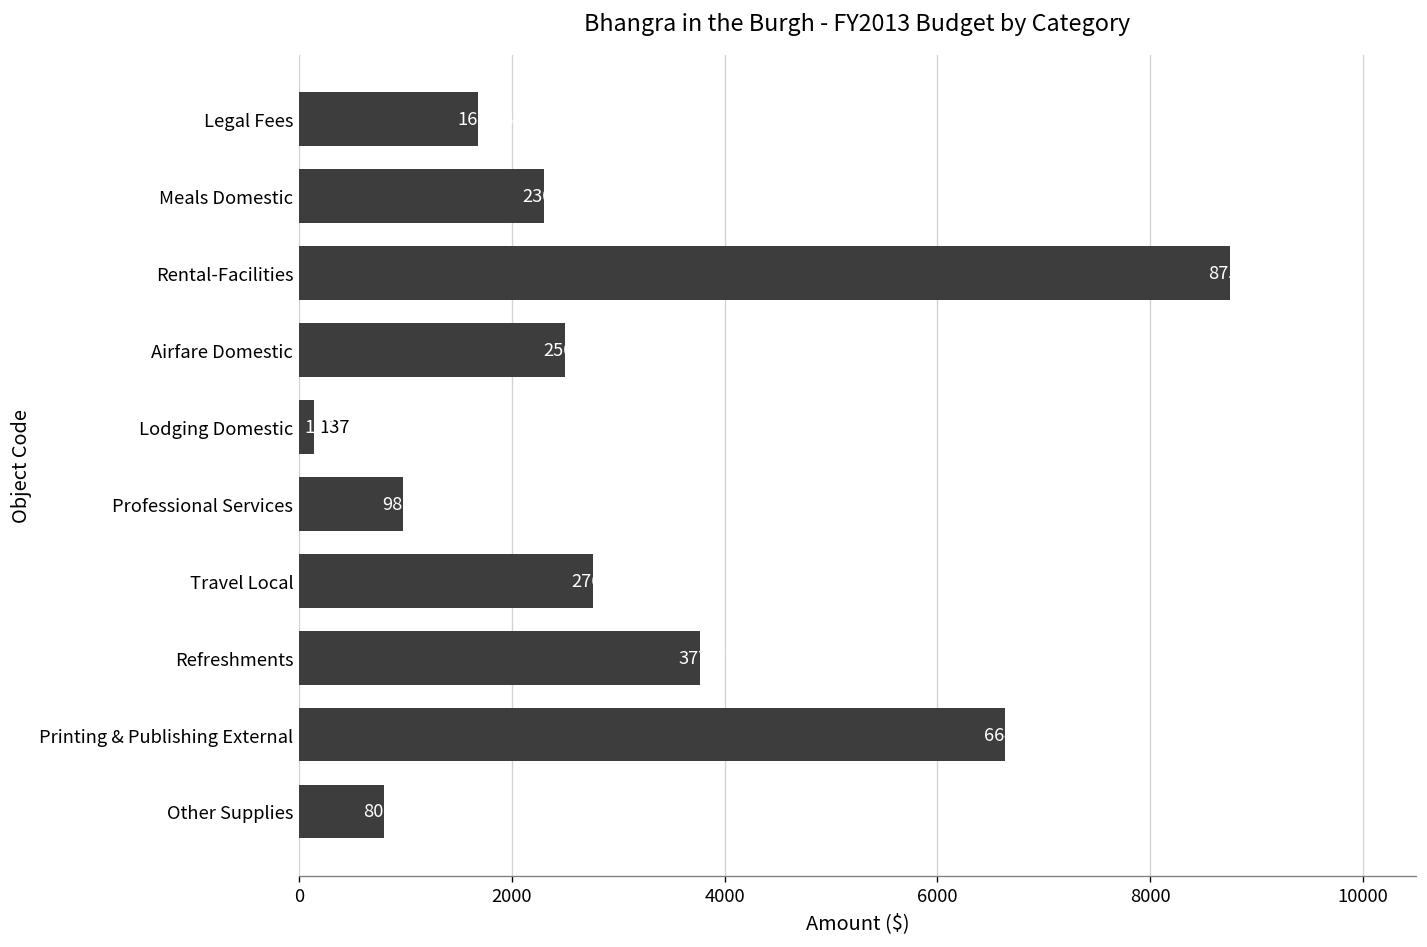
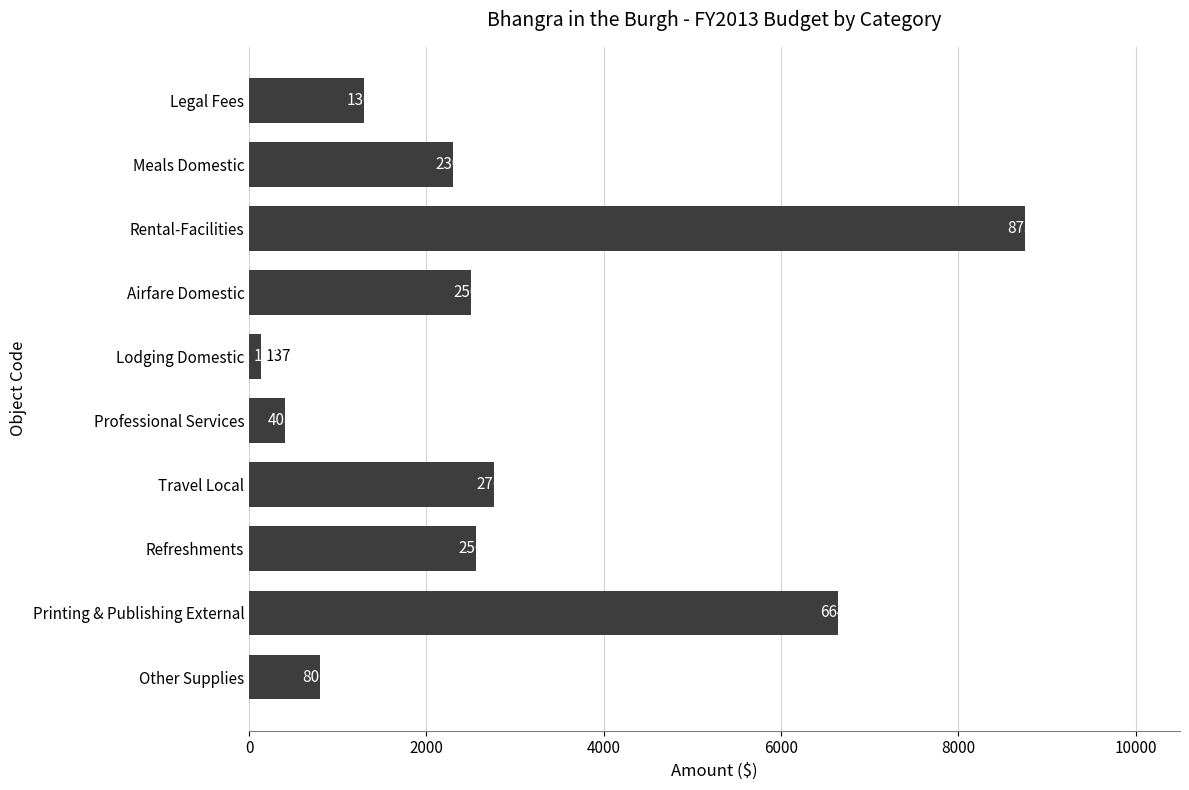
  {
-   "Legal Fees": 1685,
+   "Legal Fees": 1300,
    "Meals Domestic": 2300,
    "Rental-Facilities": 8750,
    "Lodging Domestic": 137,
-   "Professional Services": 980,
+   "Professional Services": 408,
    "Travel Local": 2764,
-   "Refreshments": 3800,
+   "Refreshments": 2600,
    "Other Supplies": 800
  }
